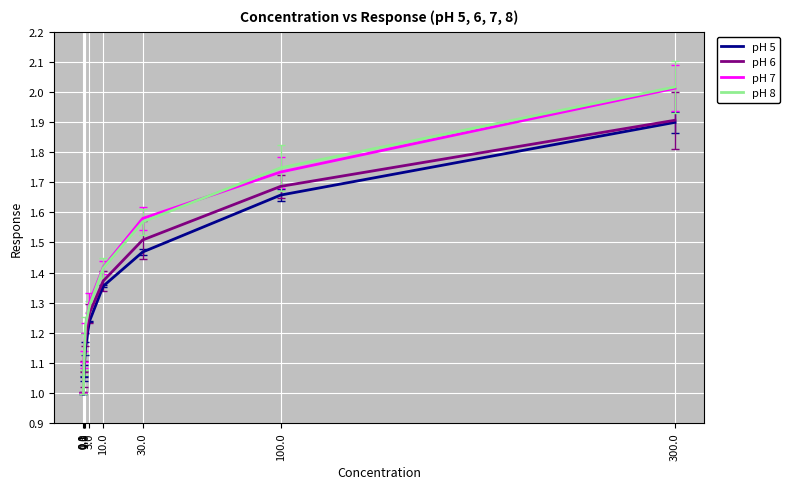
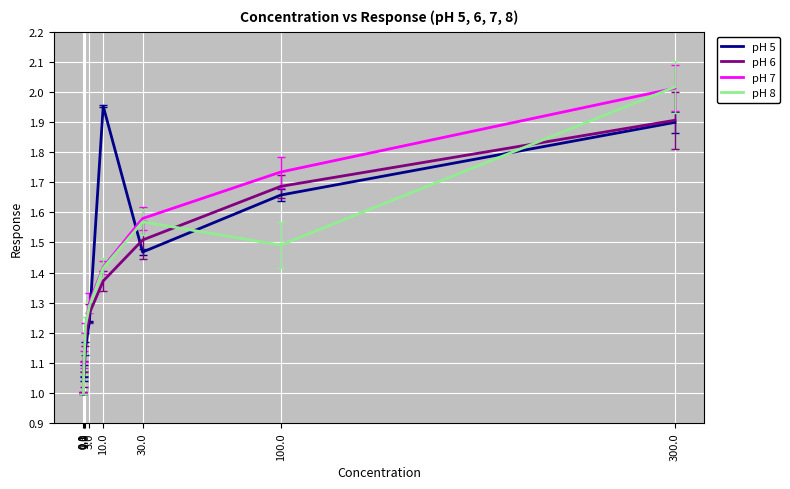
  {
    "pH 5": {
-     "10.0": 1.35,
+     "10.0": 1.95,
      "100.0": 1.66
    },
    "pH 6": {
      "10.0": 1.37,
      "30.0": 1.51
    },
    "pH 7": {
      "1.0": 1.22,
      "100.0": 1.73
    },
    "pH 8": {
-     "100.0": 1.75
+     "100.0": 1.49
    }
  }
